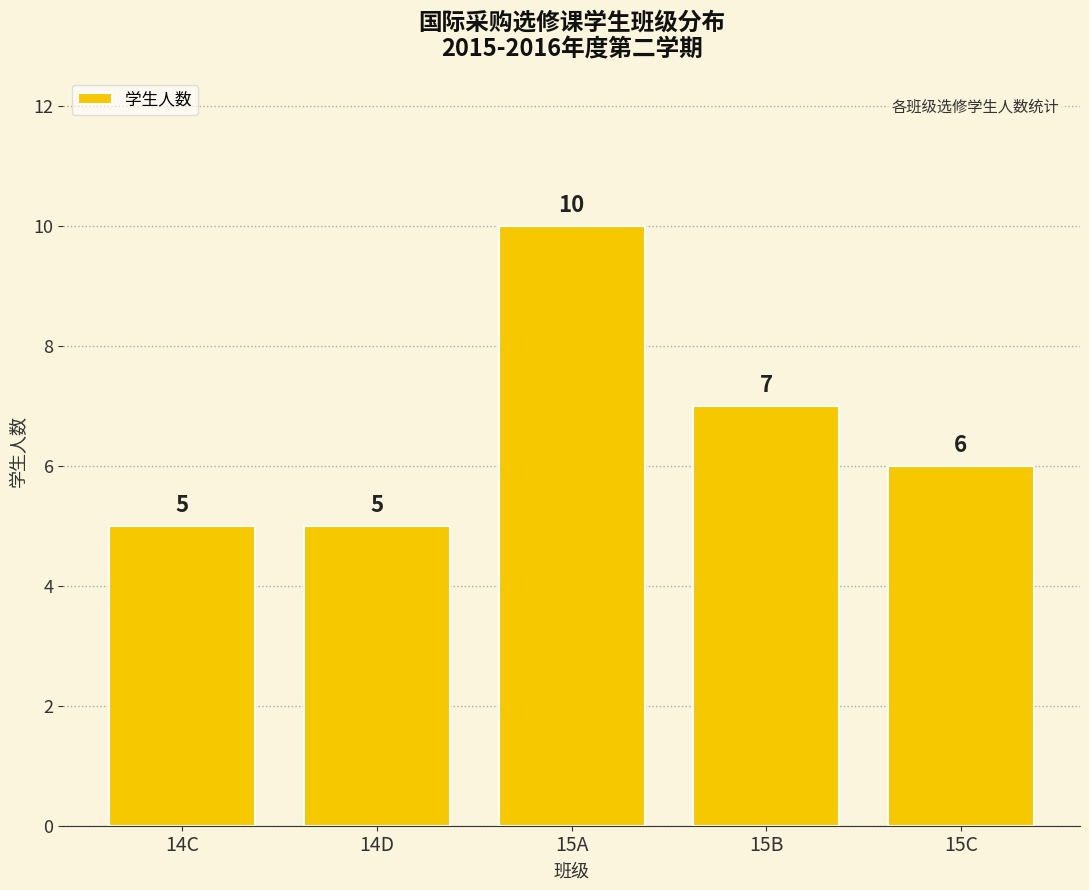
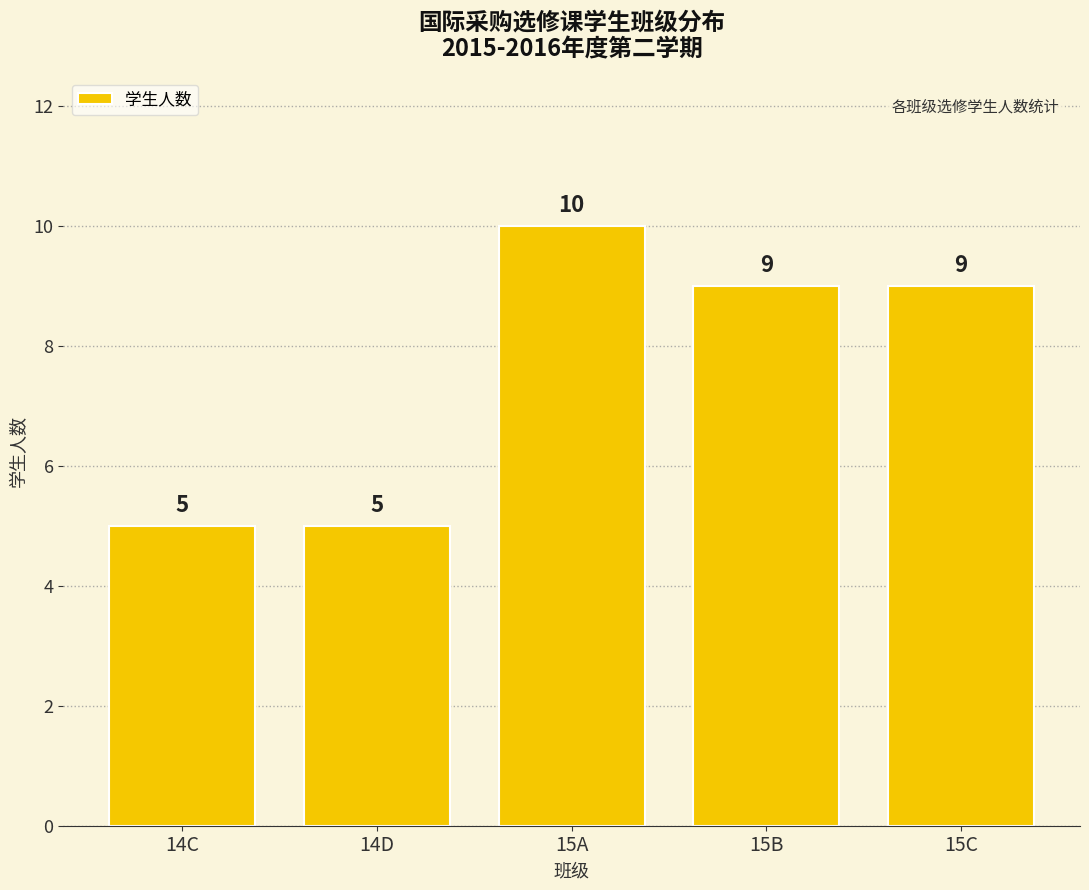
  {
    "14C": 5,
    "14D": 5,
    "15A": 10,
-   "15B": 7,
-   "15C": 6
+   "15B": 9,
+   "15C": 9
  }
